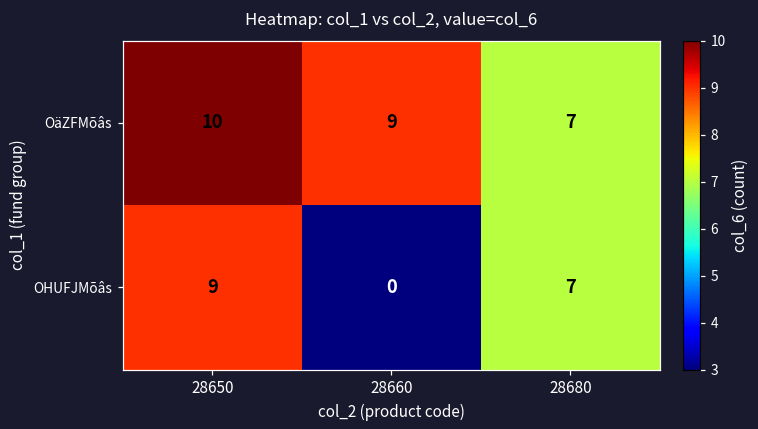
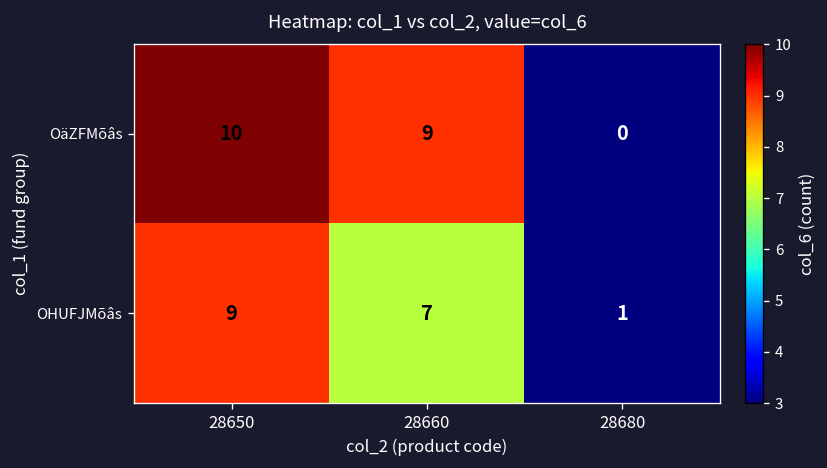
  {
    "OäZFMõâs": {
      "28650": 10,
      "28660": 9,
-     "28680": 7
+     "28680": 0
    },
    "OHUFJMõâs": {
      "28650": 9,
-     "28660": 0,
-     "28680": 7
+     "28660": 7,
+     "28680": 1
    }
  }
